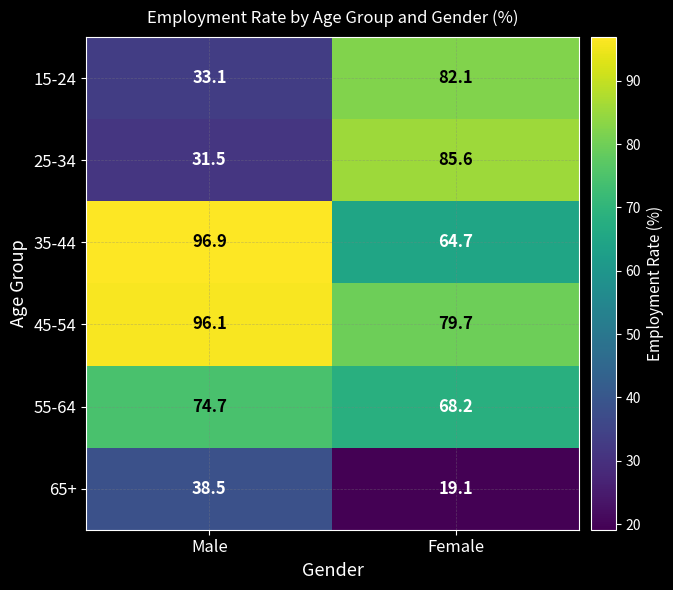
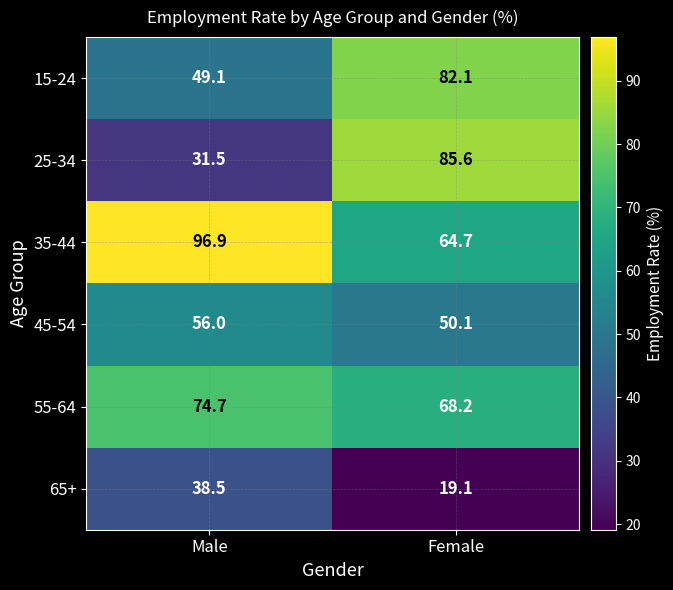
  {
    "15-24": {
-     "Male": 33.1,
+     "Male": 49.1,
      "Female": 82.1
    },
    "25-34": {
      "Male": 31.5,
      "Female": 85.6
    },
    "35-44": {
      "Male": 96.9,
      "Female": 64.7
    },
    "45-54": {
-     "Male": 96.1,
-     "Female": 79.7
+     "Male": 56.0,
+     "Female": 50.1
    },
    "55-64": {
      "Male": 74.7,
      "Female": 68.2
    },
    "65+": {
      "Male": 38.5,
      "Female": 19.1
    }
  }
